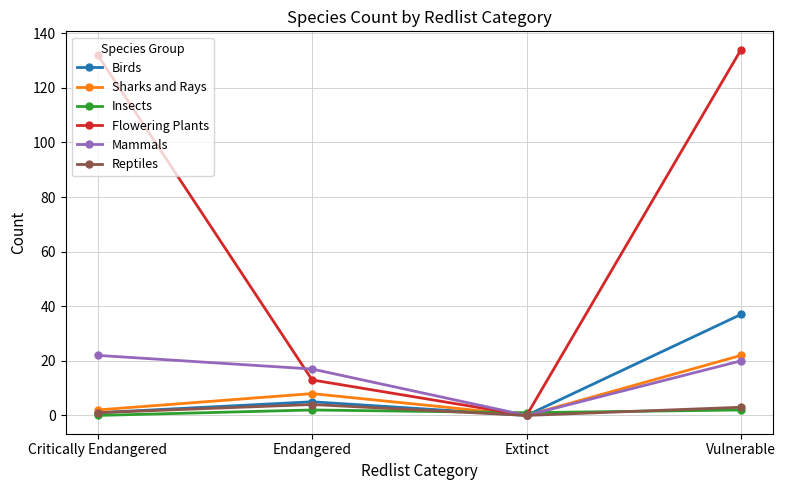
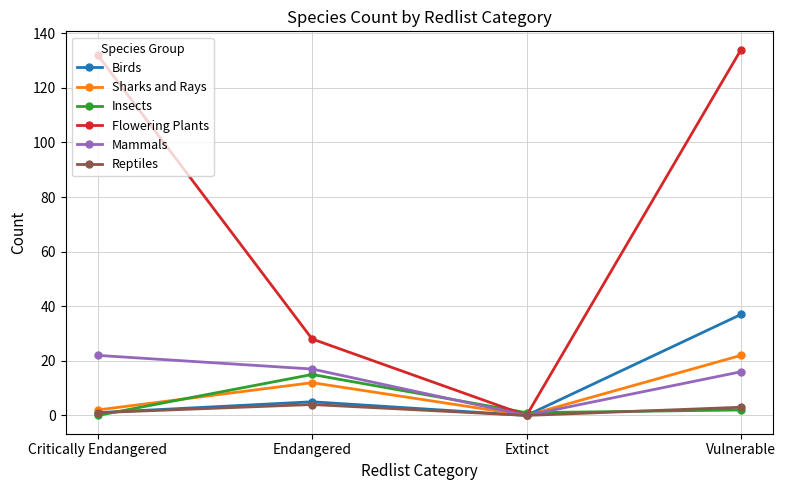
  {
    "Birds": {
      "Endangered": 5,
      "Vulnerable": 37
    },
    "Sharks and Rays": {
      "Critically Endangered": 2,
-     "Endangered": 8,
+     "Endangered": 12,
      "Vulnerable": 22
    },
    "Insects": {
      "Critically Endangered": 0,
-     "Endangered": 2,
+     "Endangered": 15,
      "Extinct": 1,
      "Vulnerable": 2
    },
    "Flowering Plants": {
-     "Endangered": 13,
+     "Endangered": 28,
      "Vulnerable": 134
    },
    "Mammals": {
      "Critically Endangered": 22,
      "Endangered": 17,
-     "Vulnerable": 20
+     "Vulnerable": 16
    },
    "Reptiles": {
      "Endangered": 4,
      "Vulnerable": 3
    }
  }
